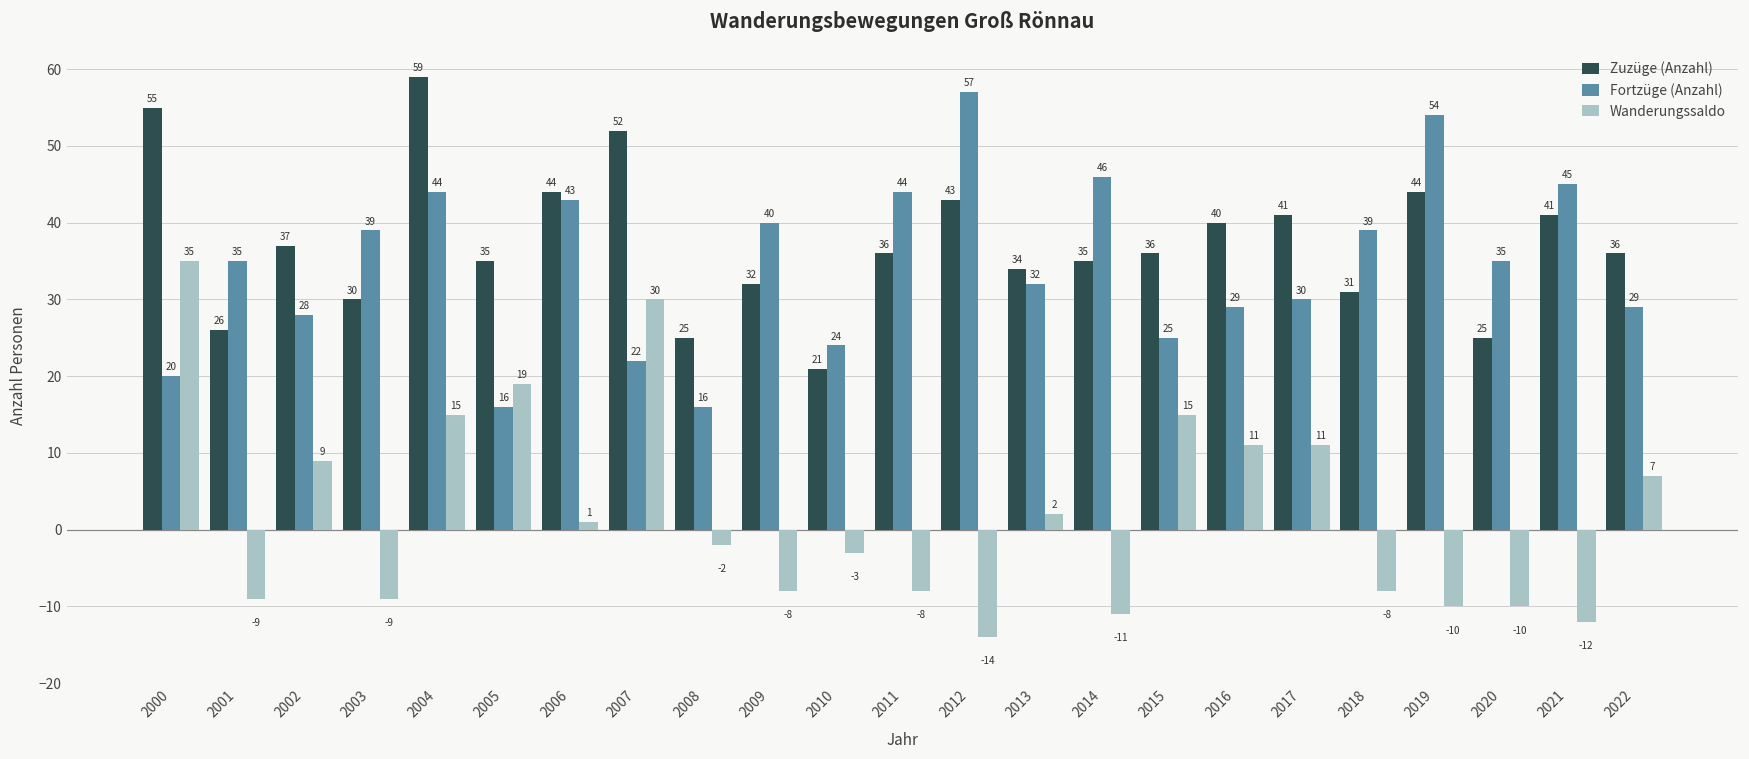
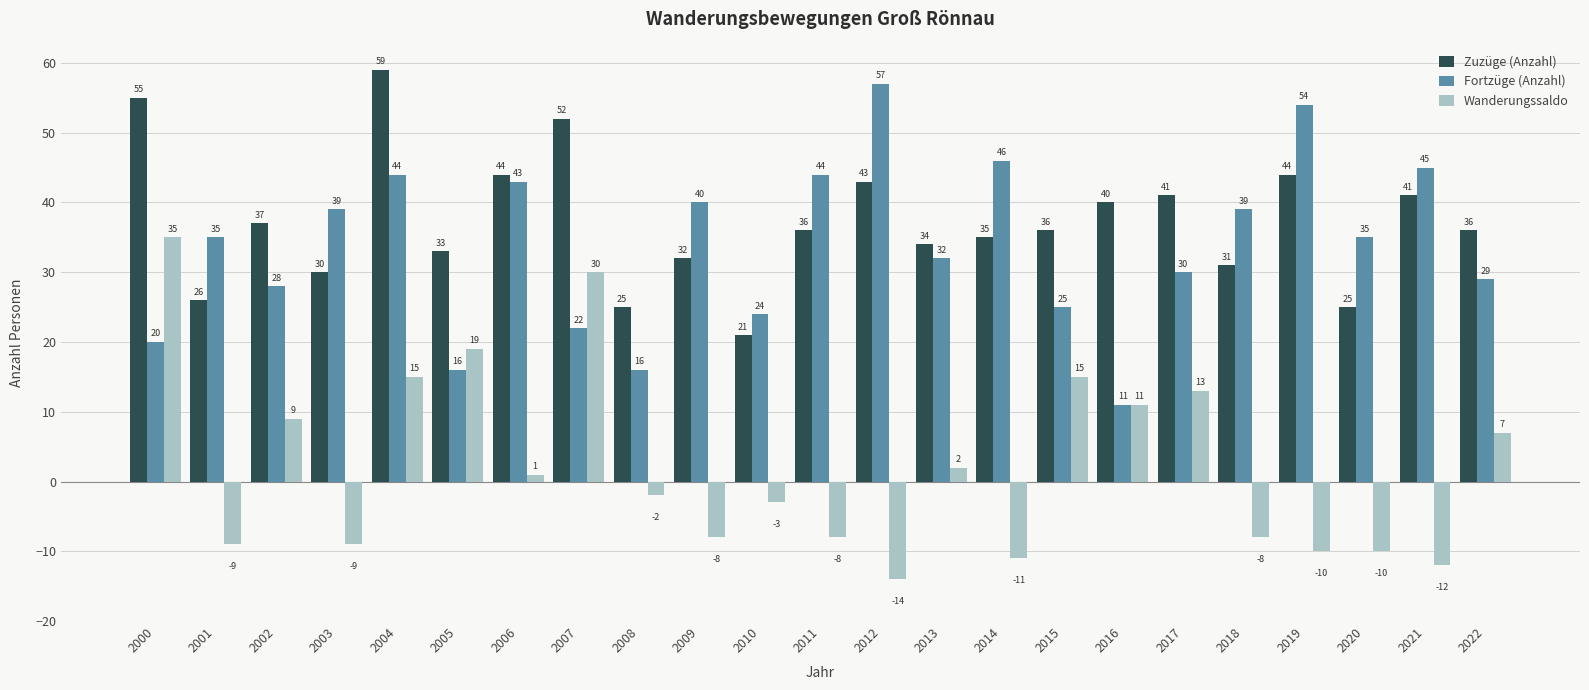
  {
    "Zuzüge (Anzahl)": {
      "2000": 55,
      "2001": 26,
      "2002": 37,
      "2003": 30,
      "2004": 59,
-     "2005": 35,
+     "2005": 33,
      "2006": 44,
      "2007": 52,
      "2008": 25,
      "2009": 32,
      "2010": 21,
      "2011": 36,
      "2012": 43,
      "2013": 34,
      "2014": 35,
      "2015": 36,
      "2016": 40,
      "2017": 41,
      "2018": 31,
      "2019": 44,
      "2020": 25,
      "2021": 41,
      "2022": 36
    },
    "Fortzüge (Anzahl)": {
      "2000": 20,
      "2001": 35,
      "2002": 28,
      "2003": 39,
      "2004": 44,
      "2005": 16,
      "2006": 43,
      "2007": 22,
      "2008": 16,
      "2009": 40,
      "2010": 24,
      "2011": 44,
      "2012": 57,
      "2013": 32,
      "2014": 46,
      "2015": 25,
-     "2016": 29,
+     "2016": 11,
      "2017": 30,
      "2018": 39,
      "2019": 54,
      "2020": 35,
      "2021": 45,
      "2022": 29
    },
    "Wanderungssaldo": {
      "2000": 35,
      "2001": -9,
      "2002": 9,
      "2003": -9,
      "2004": 15,
      "2005": 19,
      "2006": 1,
      "2007": 30,
      "2008": -2,
      "2009": -8,
      "2010": -3,
      "2011": -8,
      "2012": -14,
      "2013": 2,
      "2014": -11,
      "2015": 15,
      "2016": 11,
-     "2017": 11,
+     "2017": 13,
      "2018": -8,
      "2019": -10,
      "2020": -10,
      "2021": -12,
      "2022": 7
    }
  }
